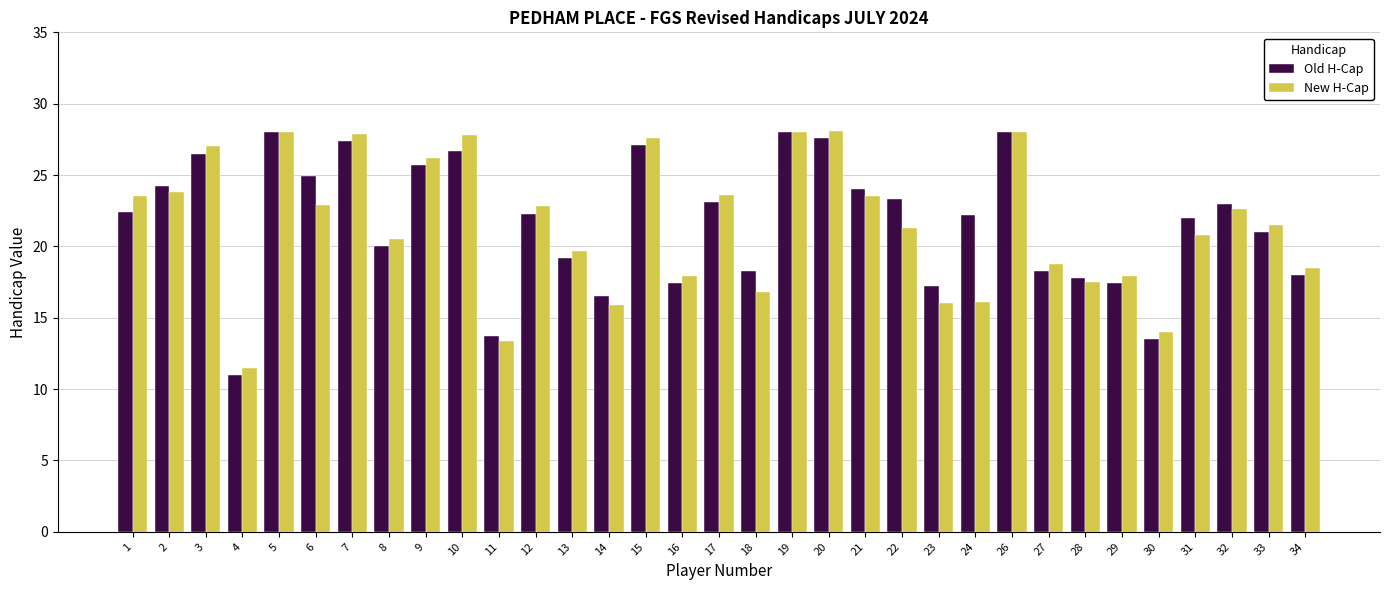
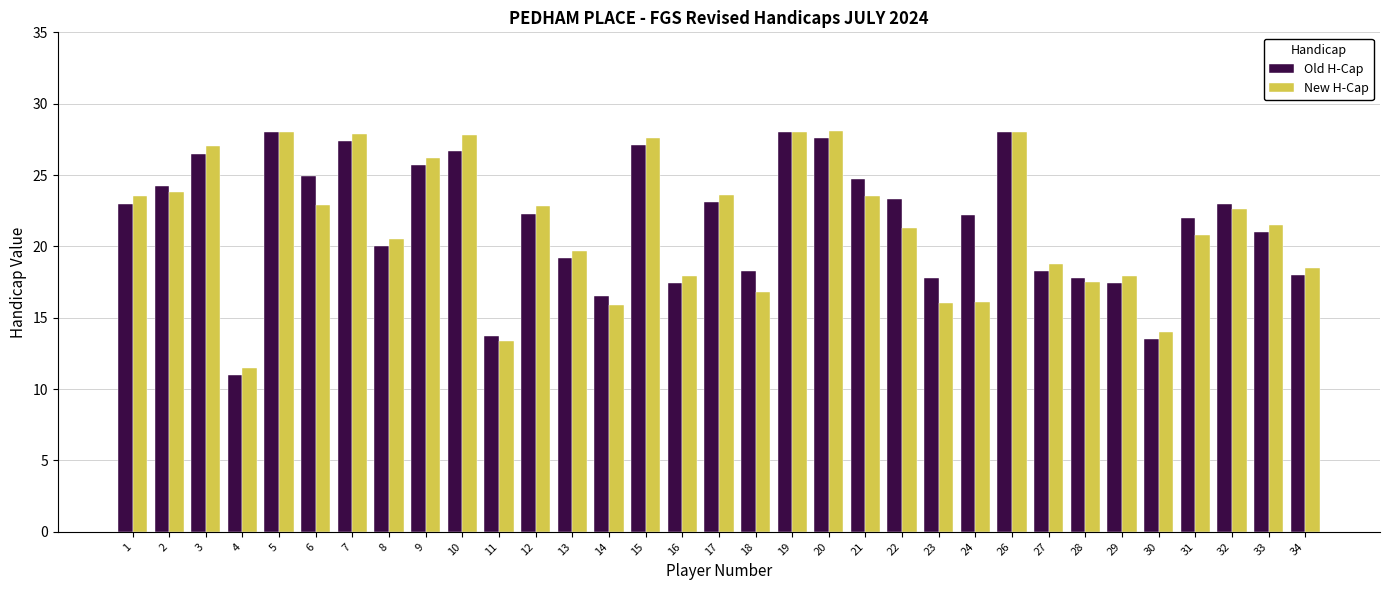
  {
    "Old H-Cap": {
-     "1": 22.4,
+     "1": 23.0,
      "2": 24.2,
      "3": 26.5,
      "4": 11.0,
      "5": 28.0,
      "6": 24.9,
      "7": 27.4,
      "8": 20.0,
      "9": 25.7,
      "10": 26.7,
      "11": 13.7,
      "12": 22.3,
      "13": 19.2,
      "14": 16.5,
      "15": 27.1,
      "16": 17.4,
      "17": 23.1,
      "18": 18.3,
      "19": 28.0,
      "20": 27.6,
-     "21": 24.0,
+     "21": 24.7,
      "22": 23.3,
-     "23": 17.2,
+     "23": 17.8,
      "24": 22.2,
      "26": 28.0,
      "27": 18.3,
      "28": 17.8,
      "29": 17.4,
      "30": 13.5,
      "31": 22.0,
      "32": 23.0,
      "33": 21.0,
      "34": 18.0
    },
    "New H-Cap": {
      "1": 23.5,
      "2": 23.8,
      "3": 27.0,
      "4": 11.5,
      "5": 28.0,
      "6": 22.9,
      "7": 27.9,
      "8": 20.5,
      "9": 26.2,
      "10": 27.8,
      "11": 13.4,
      "12": 22.8,
      "13": 19.7,
      "14": 15.9,
      "15": 27.6,
      "16": 17.9,
      "17": 23.6,
      "18": 16.8,
      "19": 28.0,
      "20": 28.1,
      "21": 23.5,
      "22": 21.3,
      "23": 16.0,
      "24": 16.1,
      "26": 28.0,
      "27": 18.8,
      "28": 17.5,
      "29": 17.9,
      "30": 14.0,
      "31": 20.8,
      "32": 22.6,
      "33": 21.5,
      "34": 18.5
    }
  }
